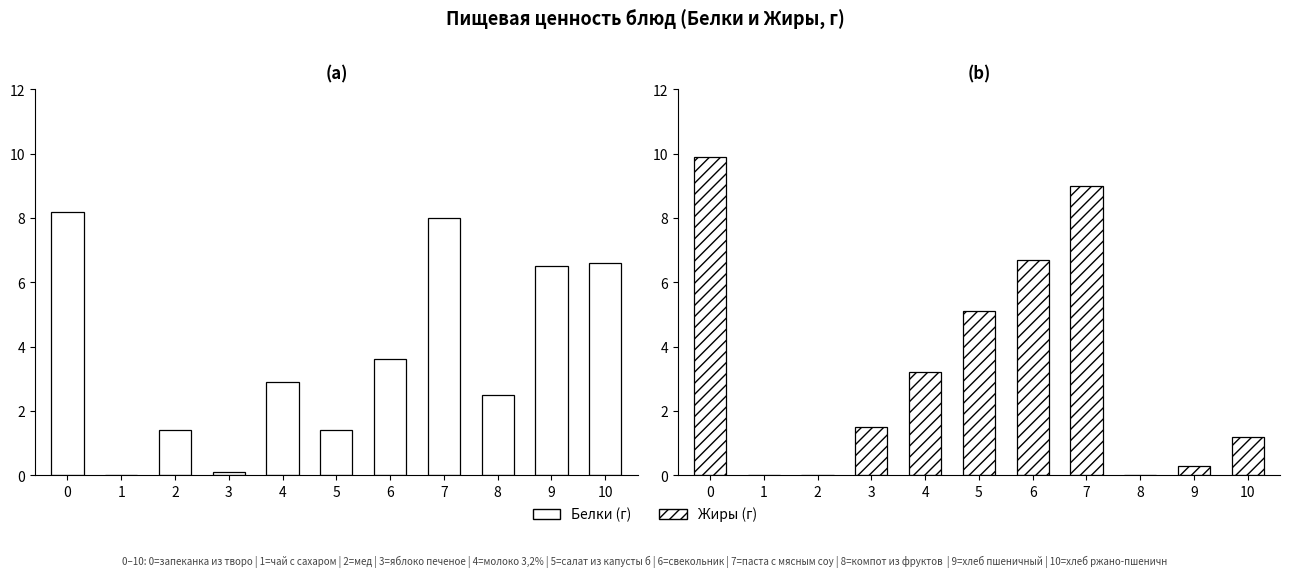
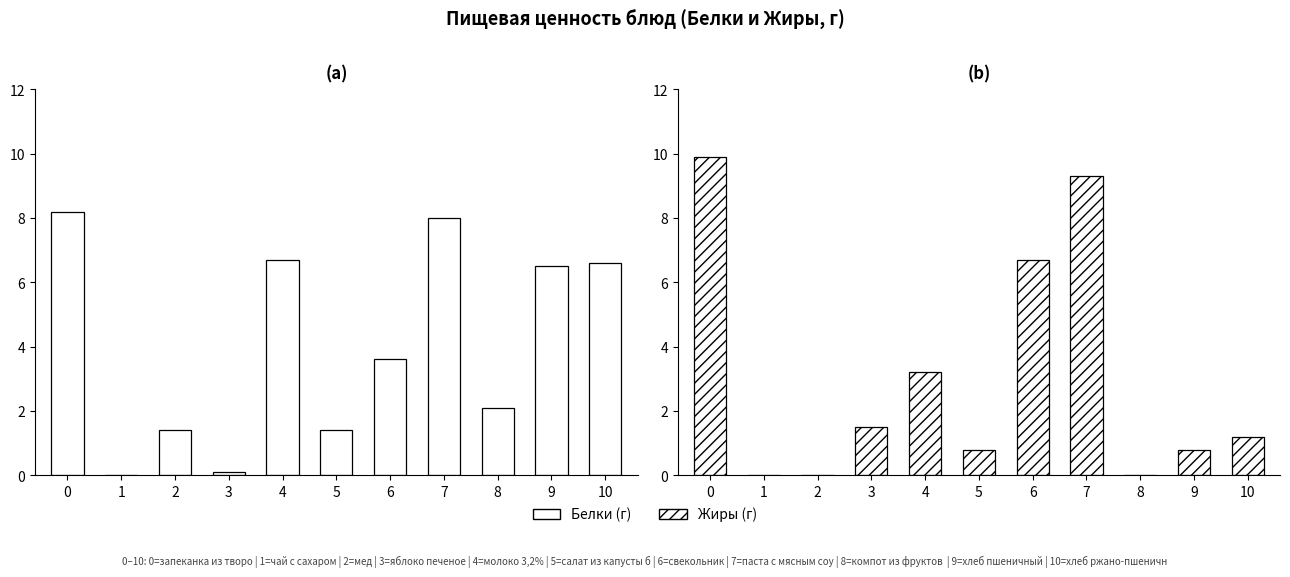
  {
    "(a)": {
      "0": 8.2,
      "1": 0.0,
      "2": 1.4,
      "3": 0.1,
-     "4": 2.9,
+     "4": 6.7,
      "5": 1.4,
      "6": 3.6,
      "7": 8.0,
-     "8": 2.5,
+     "8": 2.1,
      "9": 6.5,
      "10": 6.6
    },
    "(b)": {
      "0": 9.9,
      "1": 0.0,
      "2": 0.0,
      "3": 1.5,
      "4": 3.2,
-     "5": 5.1,
+     "5": 0.8,
      "6": 6.7,
-     "7": 9.0,
+     "7": 9.3,
      "8": 0.0,
-     "9": 0.3,
+     "9": 0.8,
      "10": 1.2
    }
  }
